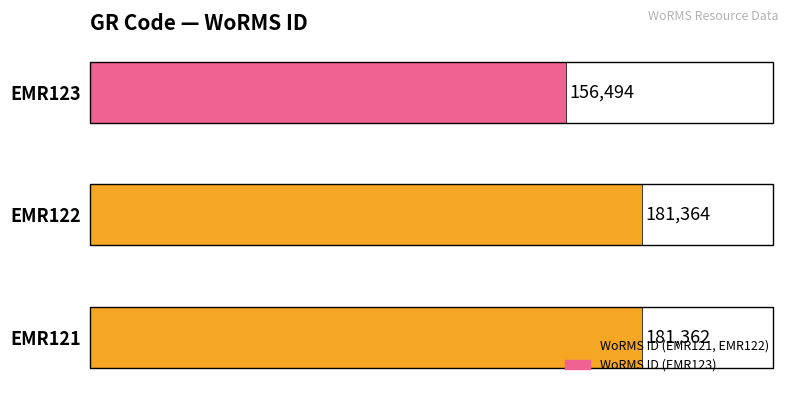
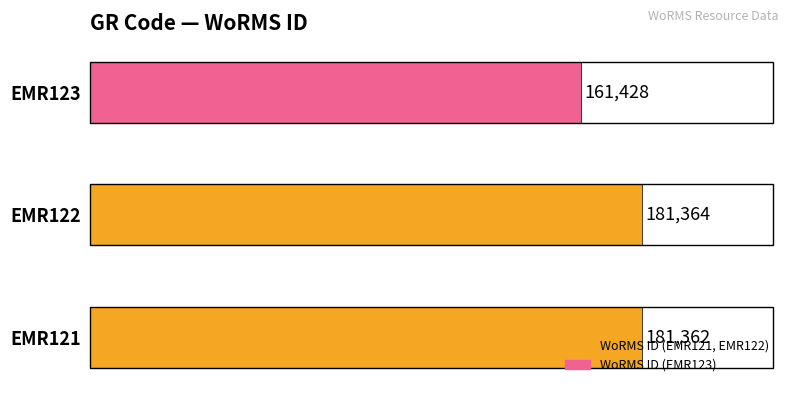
  {
-   "EMR123": "156,494",
+   "EMR123": "161,428",
    "EMR122": "181,364",
    "EMR121": "181,362"
  }
